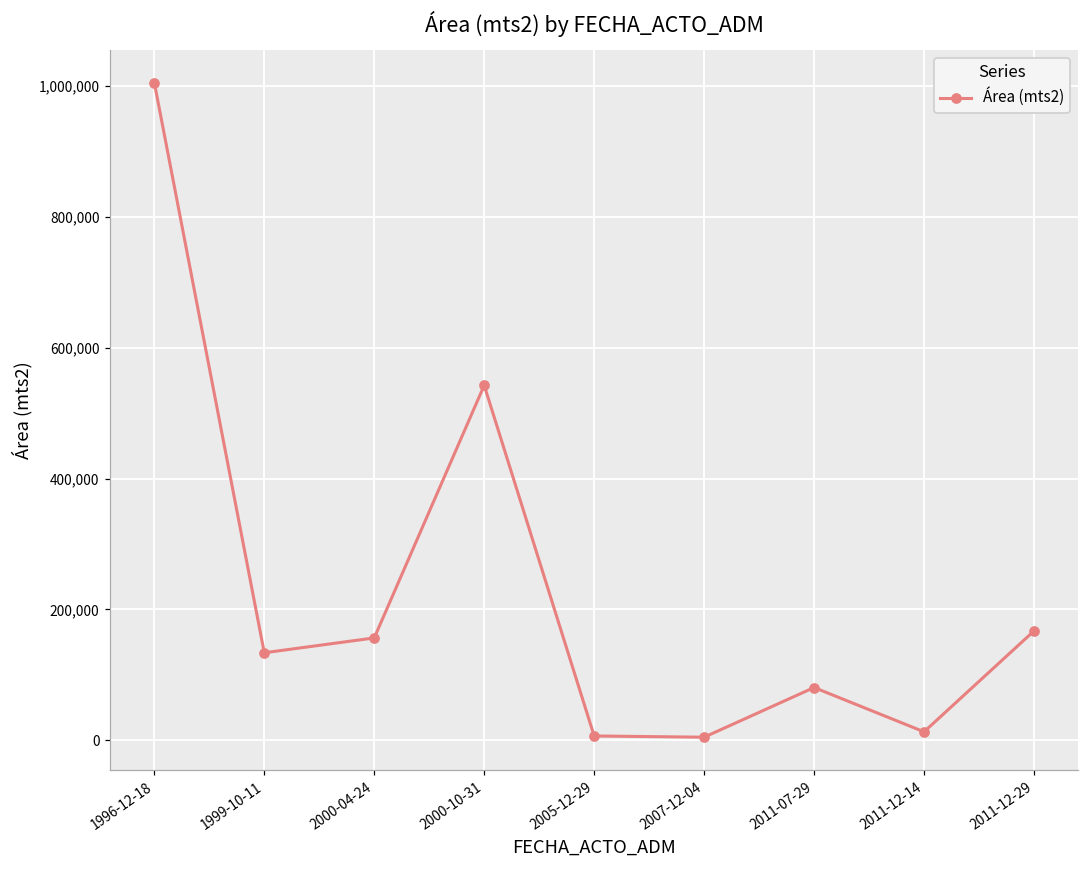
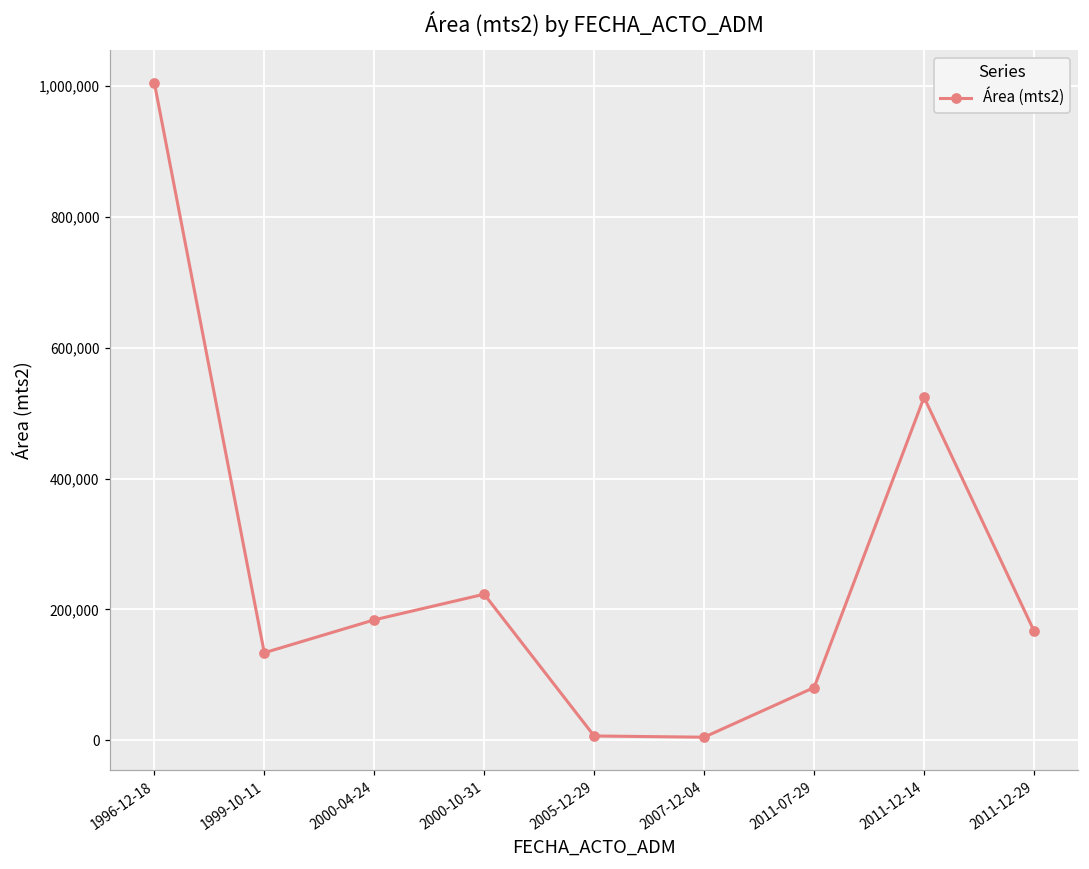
  {
    "1996-12-18": "1,010,000",
    "1999-10-11": "130,000",
-   "2000-04-24": "160,000",
-   "2000-10-31": "540,000",
+   "2000-04-24": "180,000",
+   "2000-10-31": "220,000",
    "2005-12-29": "10,000",
    "2007-12-04": "0",
    "2011-07-29": "80,000",
-   "2011-12-14": "10,000",
+   "2011-12-14": "520,000",
    "2011-12-29": "170,000"
  }
